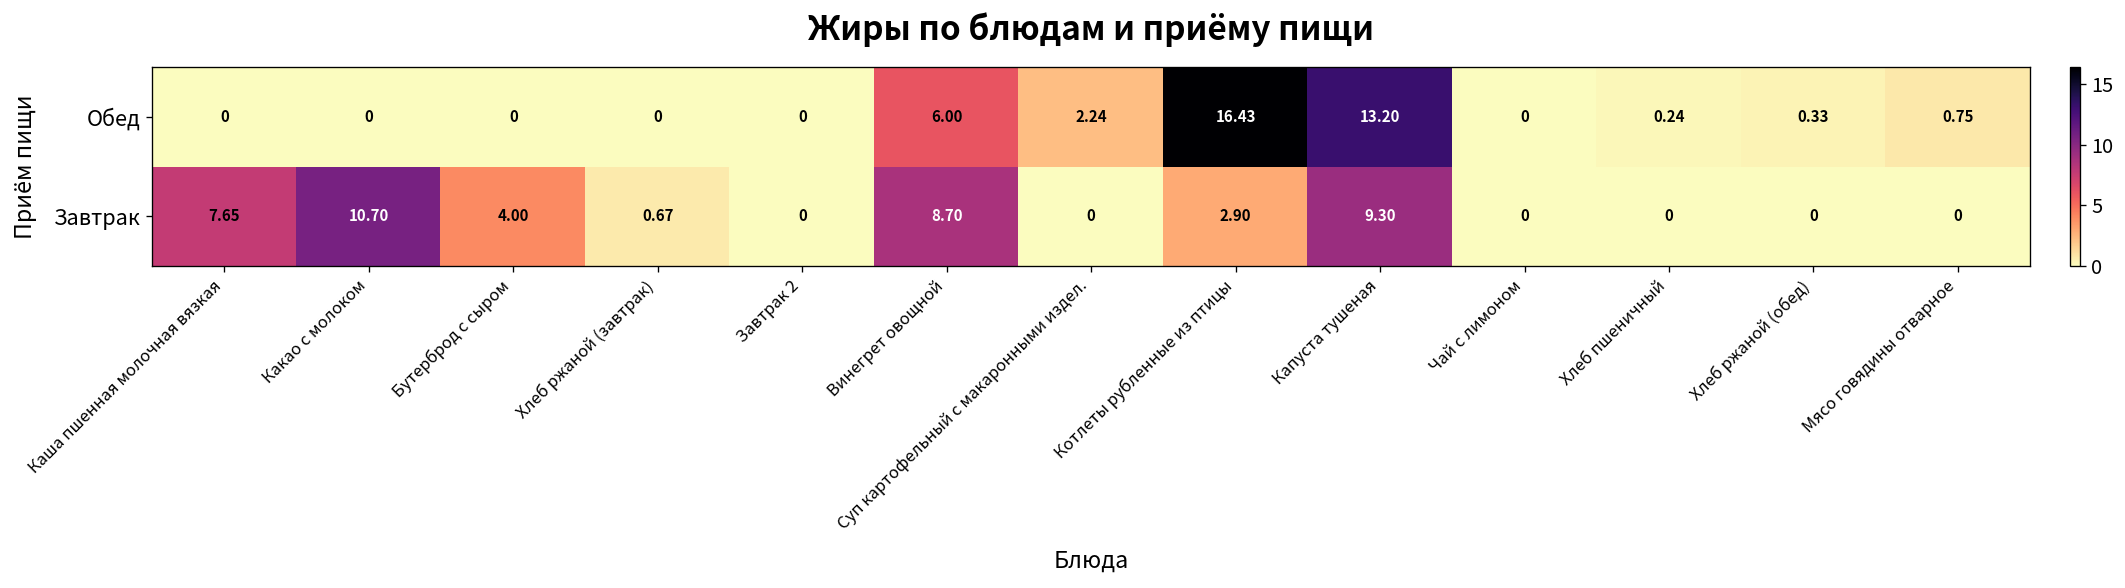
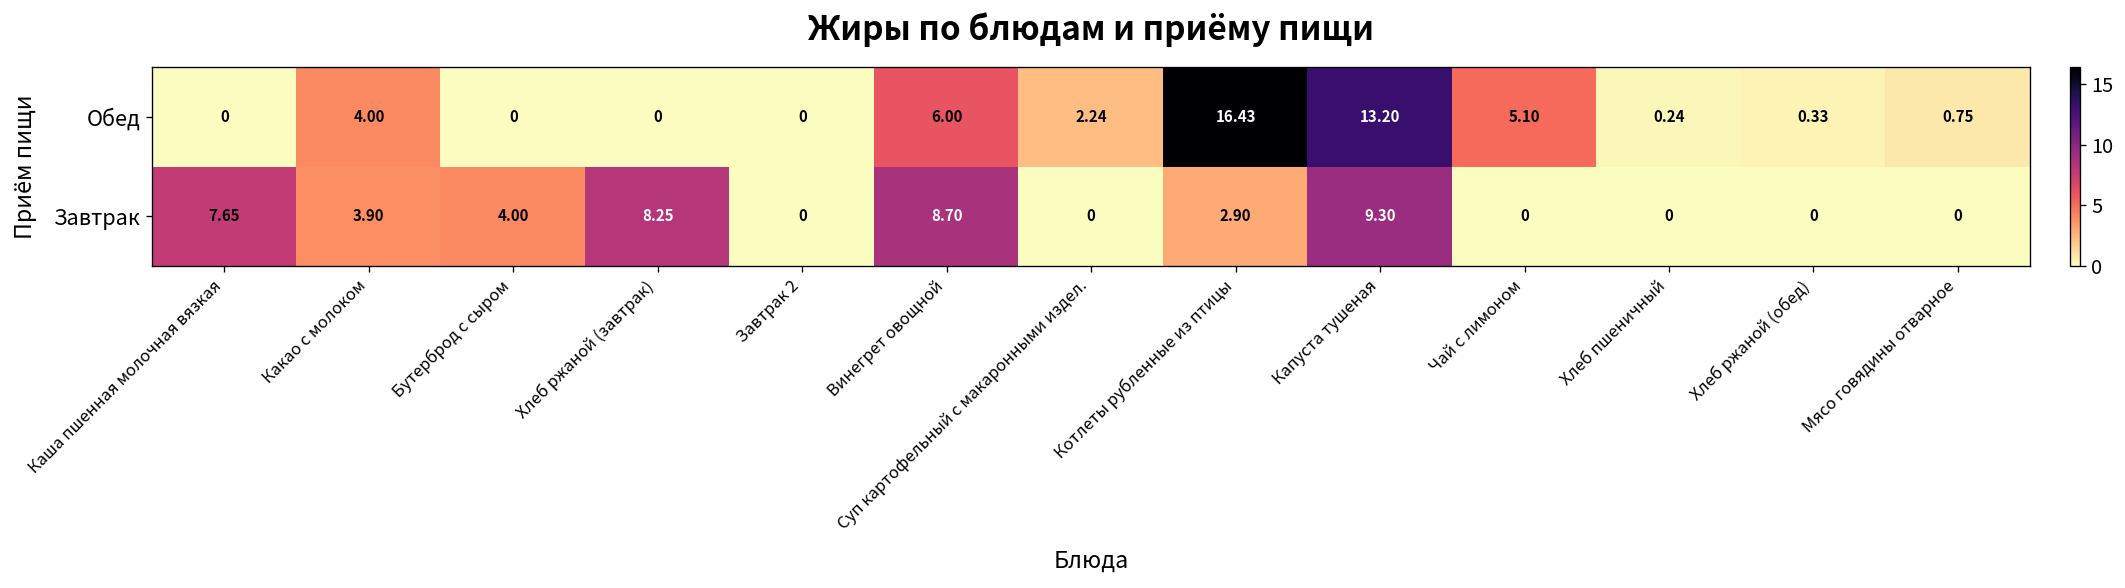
  {
    "Обед": {
      "Каша пшенная молочная вязкая": 0,
-     "Какао с молоком": 0,
+     "Какао с молоком": 4.00,
      "Бутерброд с сыром": 0,
      "Хлеб ржаной (завтрак)": 0,
      "Завтрак 2": 0,
      "Винегрет овощной": 6.00,
      "Суп картофельный с макаронными издел.": 2.24,
      "Котлеты рубленные из птицы": 16.43,
      "Капуста тушеная": 13.20,
-     "Чай с лимоном": 0,
+     "Чай с лимоном": 5.10,
      "Хлеб пшеничный": 0.24,
      "Хлеб ржаной (обед)": 0.33,
      "Мясо говядины отварное": 0.75
    },
    "Завтрак": {
      "Каша пшенная молочная вязкая": 7.65,
-     "Какао с молоком": 10.70,
+     "Какао с молоком": 3.90,
      "Бутерброд с сыром": 4.00,
-     "Хлеб ржаной (завтрак)": 0.67,
+     "Хлеб ржаной (завтрак)": 8.25,
      "Завтрак 2": 0,
      "Винегрет овощной": 8.70,
      "Суп картофельный с макаронными издел.": 0,
      "Котлеты рубленные из птицы": 2.90,
      "Капуста тушеная": 9.30,
      "Чай с лимоном": 0,
      "Хлеб пшеничный": 0,
      "Хлеб ржаной (обед)": 0,
      "Мясо говядины отварное": 0
    }
  }
